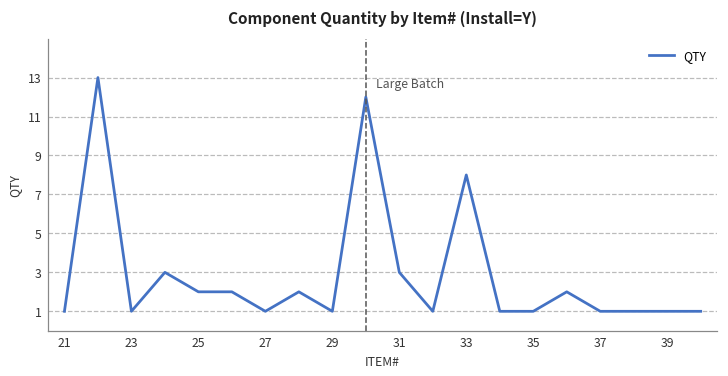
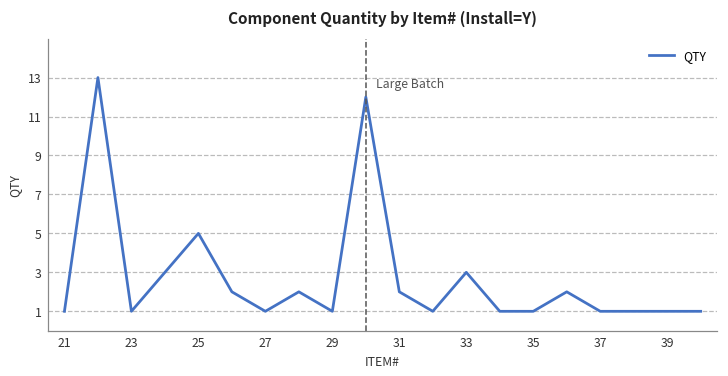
  {
    "21": 1,
    "23": 1,
-   "25": 2,
+   "25": 5,
    "27": 1,
    "29": 1,
-   "31": 3,
-   "33": 8,
+   "31": 2,
+   "33": 3,
    "35": 1,
    "37": 1,
    "39": 1
  }
